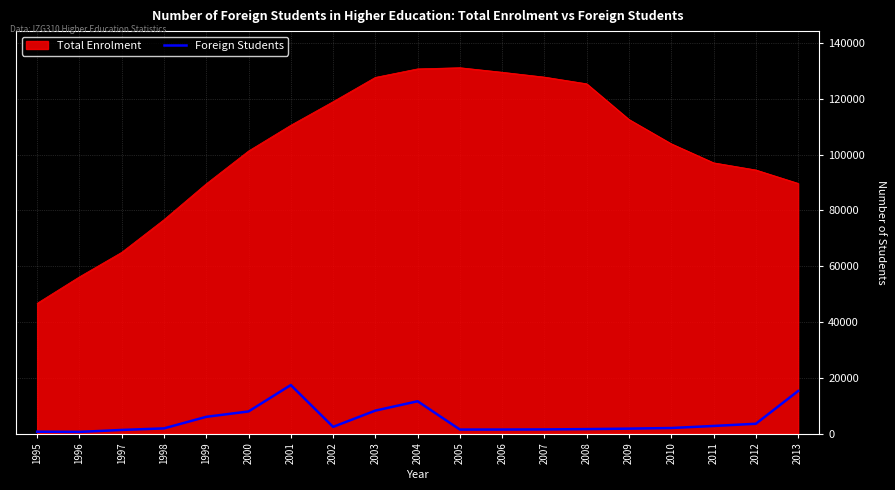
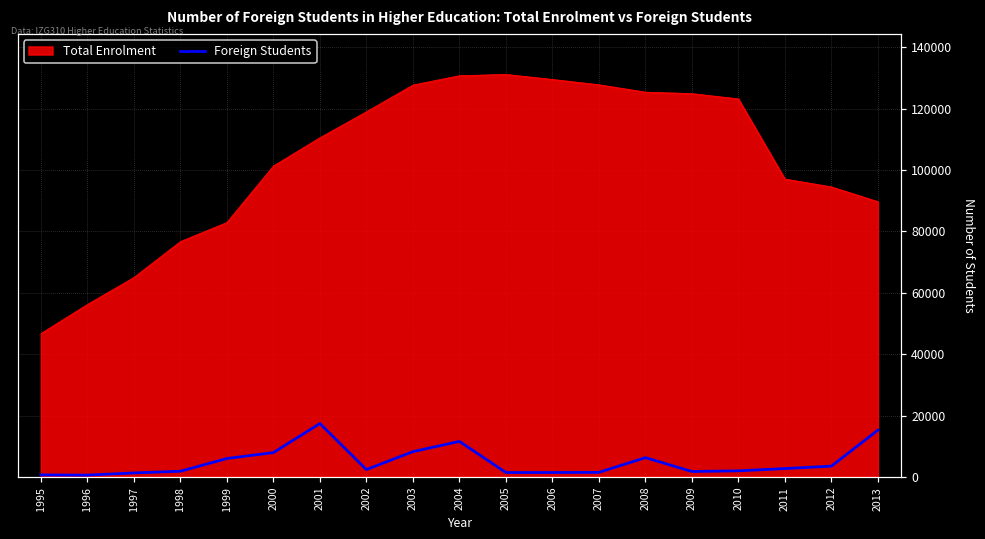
  {
    "Total Enrolment": {
      "1995": 47000,
      "1996": 56000,
      "1997": 65000,
      "1998": 77000,
-     "1999": 90000,
+     "1999": 83000,
      "2000": 101000,
      "2001": 111000,
      "2002": 119000,
      "2003": 128000,
      "2004": 131000,
      "2005": 131000,
      "2006": 129000,
      "2007": 128000,
      "2008": 125000,
-     "2009": 113000,
-     "2010": 104000,
+     "2009": 125000,
+     "2010": 123000,
      "2011": 97000,
      "2012": 94000,
      "2013": 90000
    },
    "Foreign Students": {
      "1995": 1000,
      "1996": 1000,
      "1997": 1000,
      "1998": 2000,
      "1999": 6000,
      "2000": 8000,
      "2001": 17000,
      "2002": 2000,
      "2003": 8000,
      "2004": 12000,
      "2005": 1000,
      "2006": 1000,
      "2007": 1000,
-     "2008": 2000,
+     "2008": 6000,
      "2009": 2000,
      "2010": 2000,
      "2011": 3000,
      "2012": 4000,
      "2013": 15000
    }
  }
